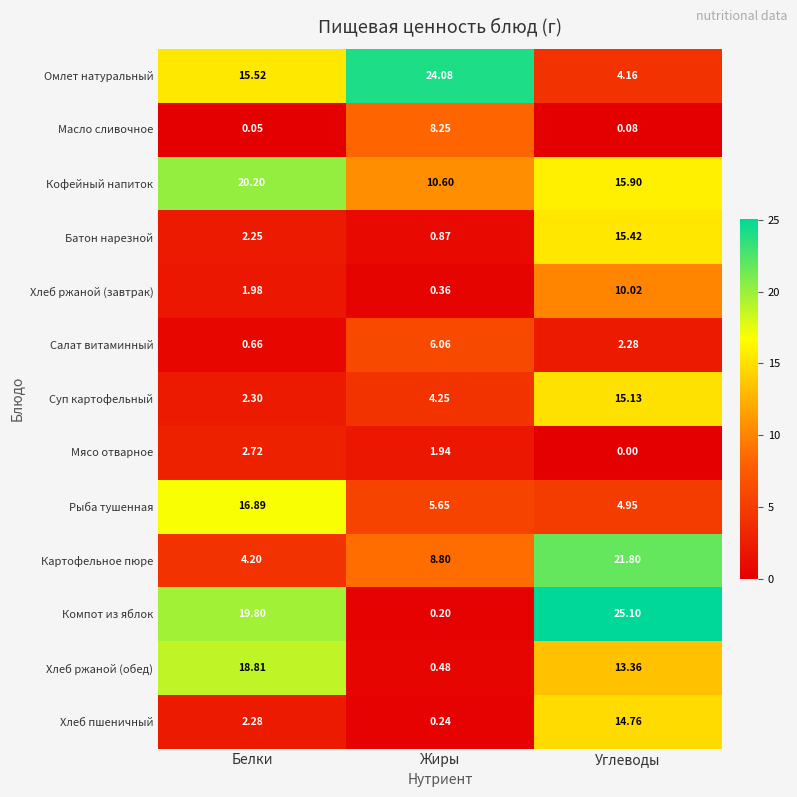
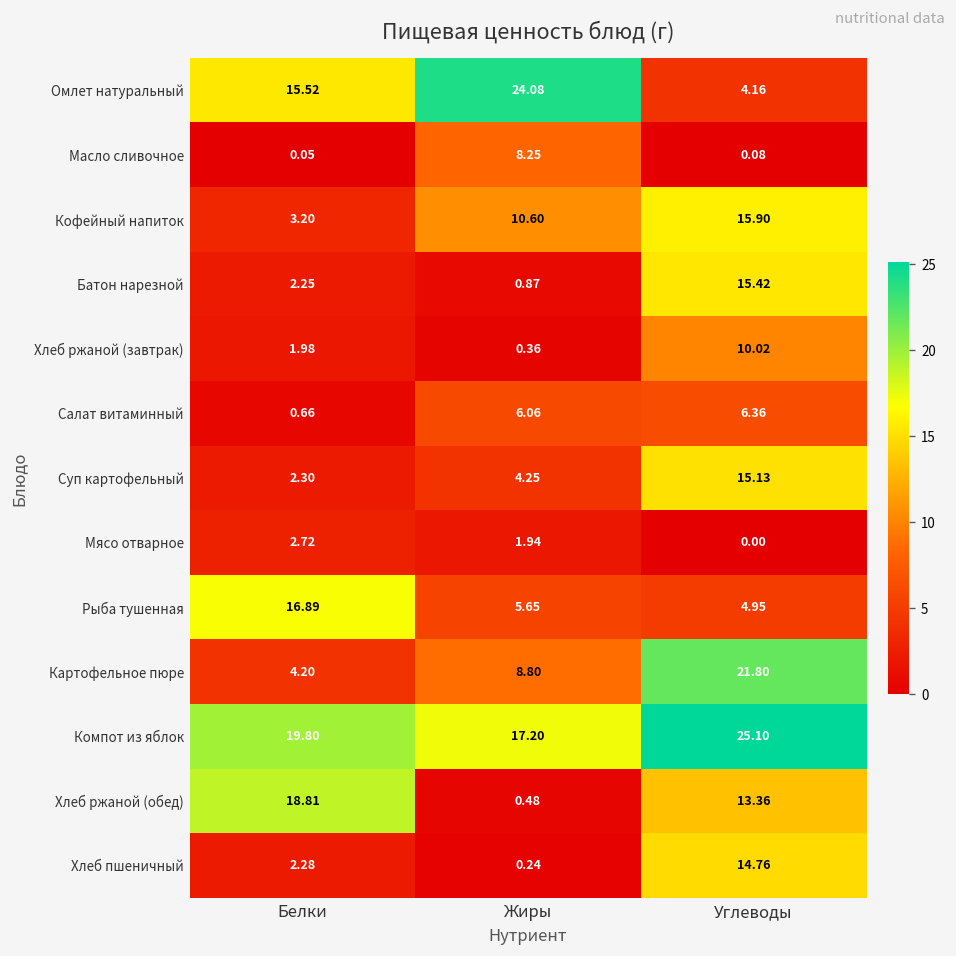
  {
    "Омлет натуральный": {
      "Белки": 15.52,
      "Жиры": 24.08,
      "Углеводы": 4.16
    },
    "Масло сливочное": {
      "Белки": 0.05,
      "Жиры": 8.25,
      "Углеводы": 0.08
    },
    "Кофейный напиток": {
-     "Белки": 20.20,
+     "Белки": 3.20,
      "Жиры": 10.60,
      "Углеводы": 15.90
    },
    "Батон нарезной": {
      "Белки": 2.25,
      "Жиры": 0.87,
      "Углеводы": 15.42
    },
    "Хлеб ржаной (завтрак)": {
      "Белки": 1.98,
      "Жиры": 0.36,
      "Углеводы": 10.02
    },
    "Салат витаминный": {
      "Белки": 0.66,
      "Жиры": 6.06,
-     "Углеводы": 2.28
+     "Углеводы": 6.36
    },
    "Суп картофельный": {
      "Белки": 2.30,
      "Жиры": 4.25,
      "Углеводы": 15.13
    },
    "Мясо отварное": {
      "Белки": 2.72,
      "Жиры": 1.94,
      "Углеводы": 0.00
    },
    "Рыба тушенная": {
      "Белки": 16.89,
      "Жиры": 5.65,
      "Углеводы": 4.95
    },
    "Картофельное пюре": {
      "Белки": 4.20,
      "Жиры": 8.80,
      "Углеводы": 21.80
    },
    "Компот из яблок": {
      "Белки": 19.80,
-     "Жиры": 0.20,
+     "Жиры": 17.20,
      "Углеводы": 25.10
    },
    "Хлеб ржаной (обед)": {
      "Белки": 18.81,
      "Жиры": 0.48,
      "Углеводы": 13.36
    },
    "Хлеб пшеничный": {
      "Белки": 2.28,
      "Жиры": 0.24,
      "Углеводы": 14.76
    }
  }
